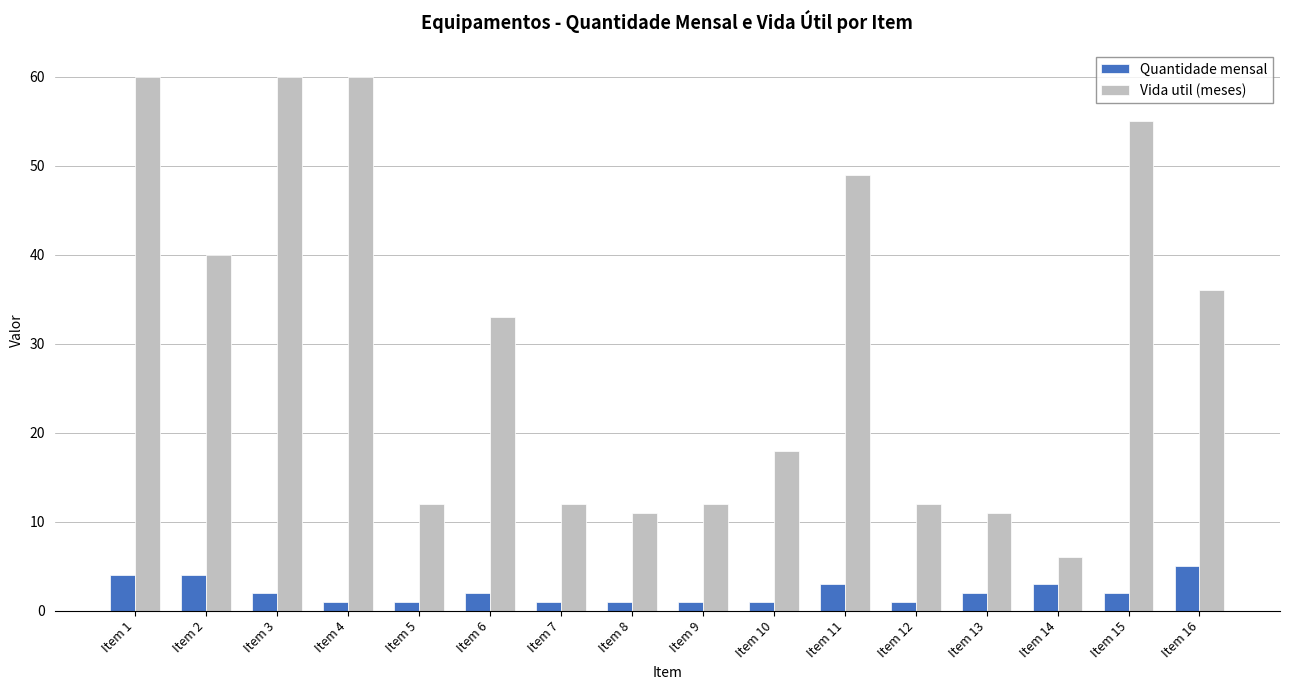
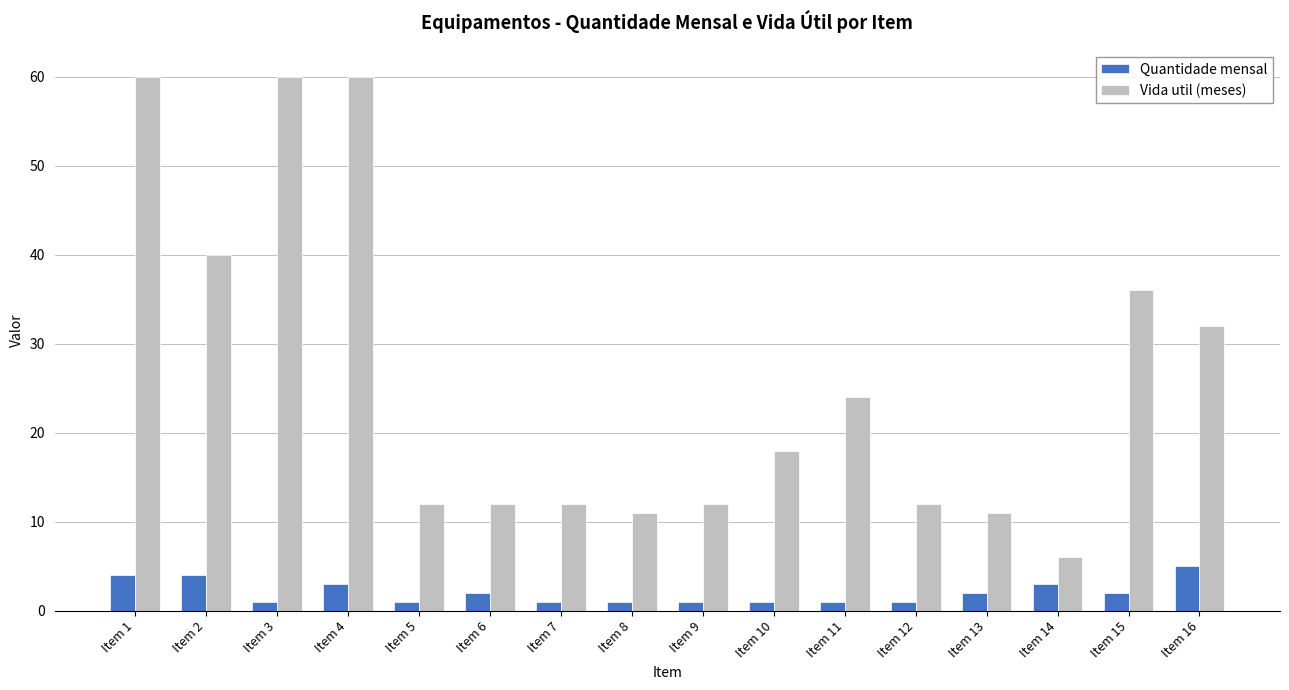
  {
    "Quantidade mensal": {
      "Item 1": 4,
      "Item 2": 4,
-     "Item 3": 2,
-     "Item 4": 1,
+     "Item 3": 1,
+     "Item 4": 3,
      "Item 5": 1,
      "Item 6": 2,
      "Item 7": 1,
      "Item 8": 1,
      "Item 9": 1,
      "Item 10": 1,
-     "Item 11": 3,
+     "Item 11": 1,
      "Item 12": 1,
      "Item 13": 2,
      "Item 14": 3,
      "Item 15": 2,
      "Item 16": 5
    },
    "Vida util (meses)": {
      "Item 1": 60,
      "Item 2": 40,
      "Item 3": 60,
      "Item 4": 60,
      "Item 5": 12,
-     "Item 6": 33,
+     "Item 6": 12,
      "Item 7": 12,
      "Item 8": 11,
      "Item 9": 12,
      "Item 10": 18,
-     "Item 11": 49,
+     "Item 11": 24,
      "Item 12": 12,
      "Item 13": 11,
      "Item 14": 6,
-     "Item 15": 55,
-     "Item 16": 36
+     "Item 15": 36,
+     "Item 16": 32
    }
  }
